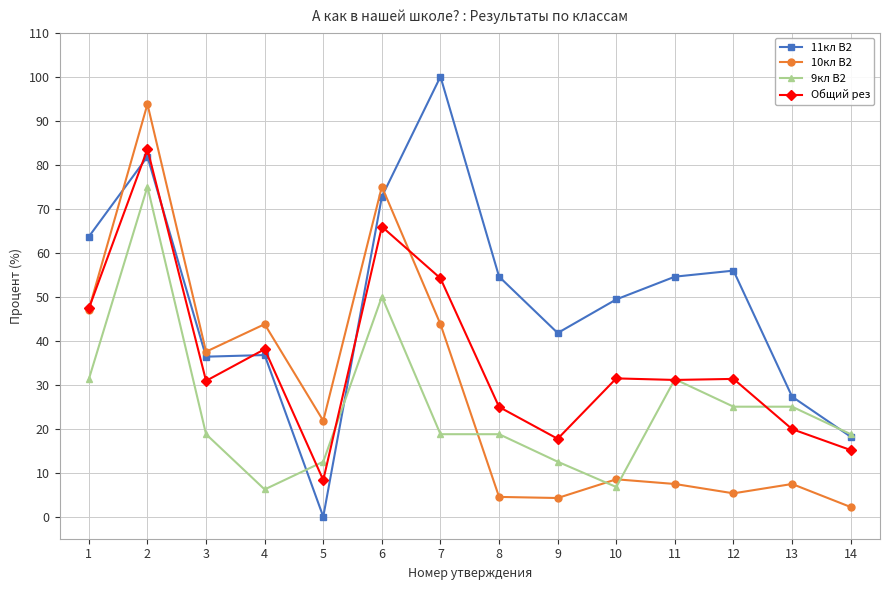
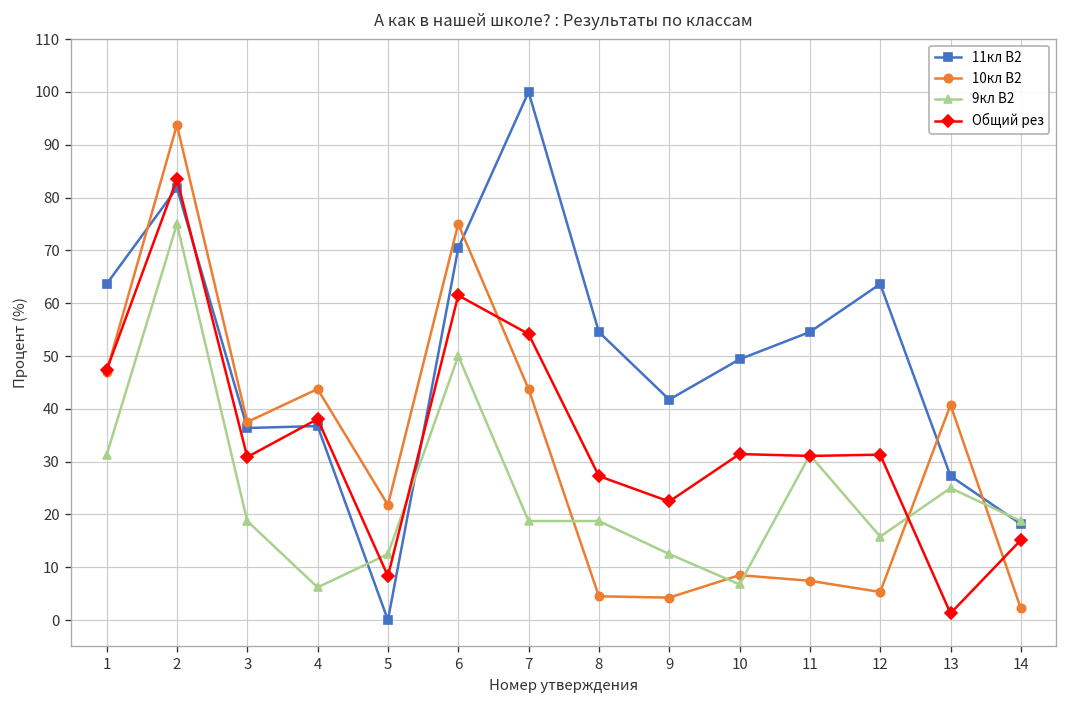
  {
    "11кл В2": {
      "1": 64,
      "2": 82,
      "3": 36,
      "4": 37,
      "5": 0,
-     "6": 73,
+     "6": 70,
      "7": 100,
      "8": 55,
      "9": 42,
      "10": 49,
      "11": 55,
-     "12": 56,
+     "12": 64,
      "13": 27
    },
    "10кл В2": {
      "2": 94,
      "3": 38,
      "4": 44,
      "5": 22,
      "6": 75,
      "7": 44,
      "8": 5,
      "9": 4,
      "10": 9,
      "11": 7,
      "12": 5,
-     "13": 7,
+     "13": 41,
      "14": 2
    },
    "9кл В2": {
      "1": 31,
      "2": 75,
      "3": 19,
      "4": 6,
      "5": 13,
      "6": 50,
      "7": 19,
      "8": 19,
      "9": 13,
      "10": 7,
-     "12": 25,
+     "12": 16,
      "13": 25
    },
    "Общий рез": {
      "2": 84,
      "3": 31,
      "4": 38,
      "5": 8,
-     "6": 66,
+     "6": 61,
      "7": 54,
-     "8": 25,
-     "9": 18,
+     "8": 27,
+     "9": 22,
      "10": 31,
      "12": 31,
-     "13": 20,
+     "13": 1,
      "14": 15
    }
  }
